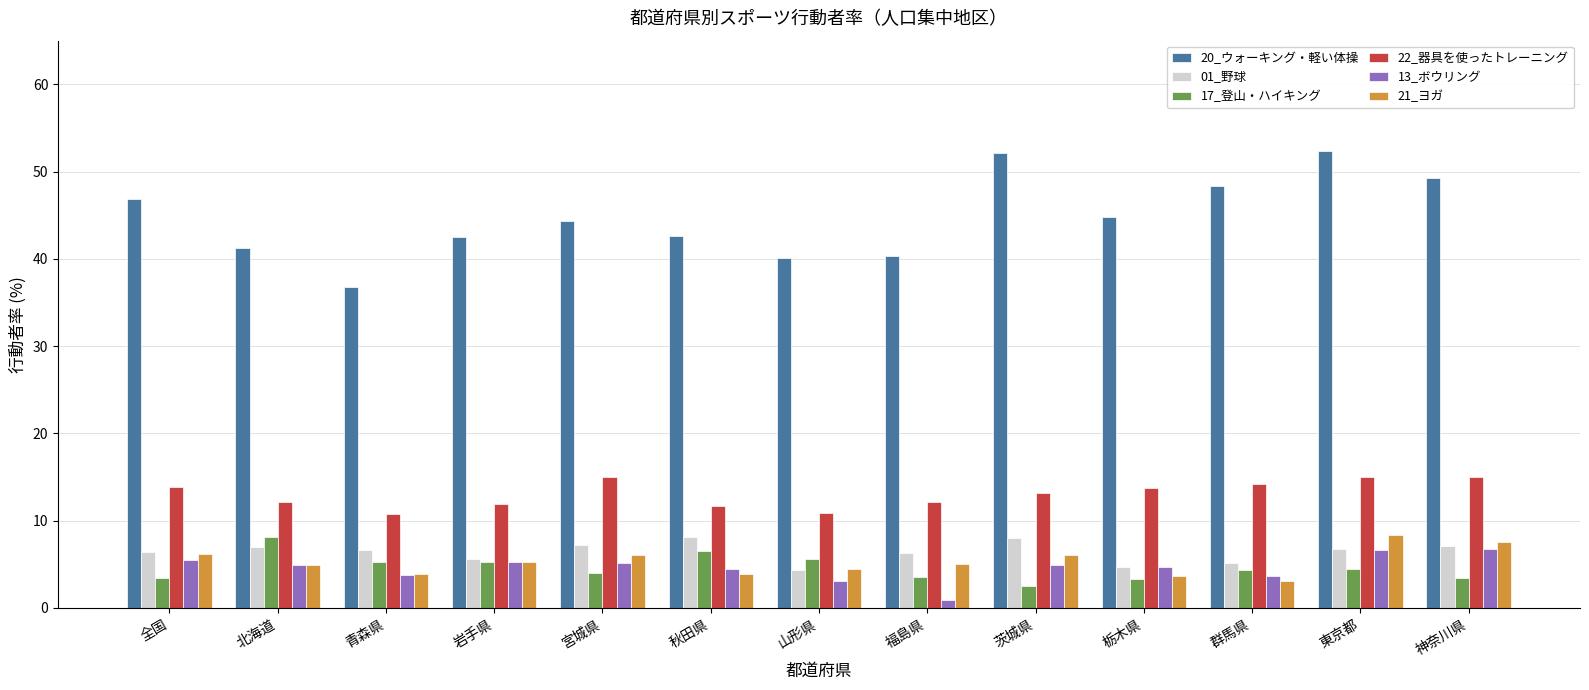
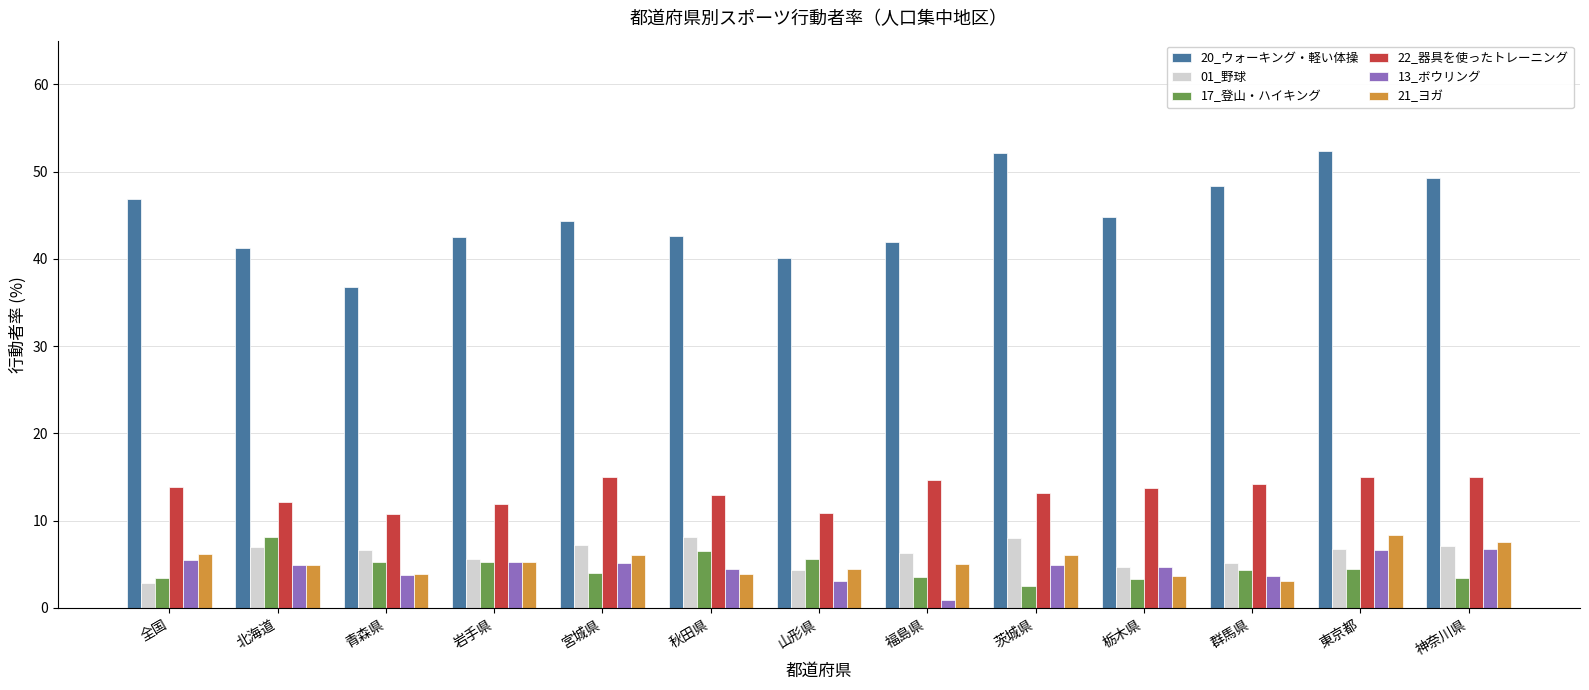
  {
    "20_ウォーキング・軽い体操": {
      "全国": 47,
      "北海道": 41,
      "青森県": 37,
      "岩手県": 43,
      "宮城県": 44,
      "秋田県": 43,
      "山形県": 40,
-     "福島県": 40,
+     "福島県": 42,
      "茨城県": 52,
      "栃木県": 45,
      "群馬県": 48,
      "東京都": 52,
      "神奈川県": 49
    },
    "01_野球": {
-     "全国": 6,
+     "全国": 3,
      "北海道": 7,
      "青森県": 7,
      "岩手県": 6,
      "宮城県": 7,
      "秋田県": 8,
      "山形県": 4,
      "福島県": 6,
      "茨城県": 8,
      "栃木県": 5,
      "群馬県": 5,
      "東京都": 7,
      "神奈川県": 7
    },
    "17_登山・ハイキング": {
      "全国": 3,
      "北海道": 8,
      "青森県": 5,
      "岩手県": 5,
      "宮城県": 4,
      "秋田県": 7,
      "山形県": 6,
      "福島県": 4,
      "茨城県": 3,
      "栃木県": 3,
      "群馬県": 4,
      "東京都": 4,
      "神奈川県": 3
    },
    "22_器具を使ったトレーニング": {
      "全国": 14,
      "北海道": 12,
      "青森県": 11,
      "岩手県": 12,
      "宮城県": 15,
-     "秋田県": 12,
+     "秋田県": 13,
      "山形県": 11,
-     "福島県": 12,
+     "福島県": 15,
      "茨城県": 13,
      "栃木県": 14,
      "群馬県": 14,
      "東京都": 15,
      "神奈川県": 15
    },
    "13_ボウリング": {
      "全国": 6,
      "北海道": 5,
      "青森県": 4,
      "岩手県": 5,
      "宮城県": 5,
      "秋田県": 5,
      "山形県": 3,
      "福島県": 1,
      "茨城県": 5,
      "栃木県": 5,
      "群馬県": 4,
      "東京都": 7,
      "神奈川県": 7
    },
    "21_ヨガ": {
      "全国": 6,
      "北海道": 5,
      "青森県": 4,
      "岩手県": 5,
      "宮城県": 6,
      "秋田県": 4,
      "山形県": 4,
      "福島県": 5,
      "茨城県": 6,
      "栃木県": 4,
      "群馬県": 3,
      "東京都": 8,
      "神奈川県": 8
    }
  }
